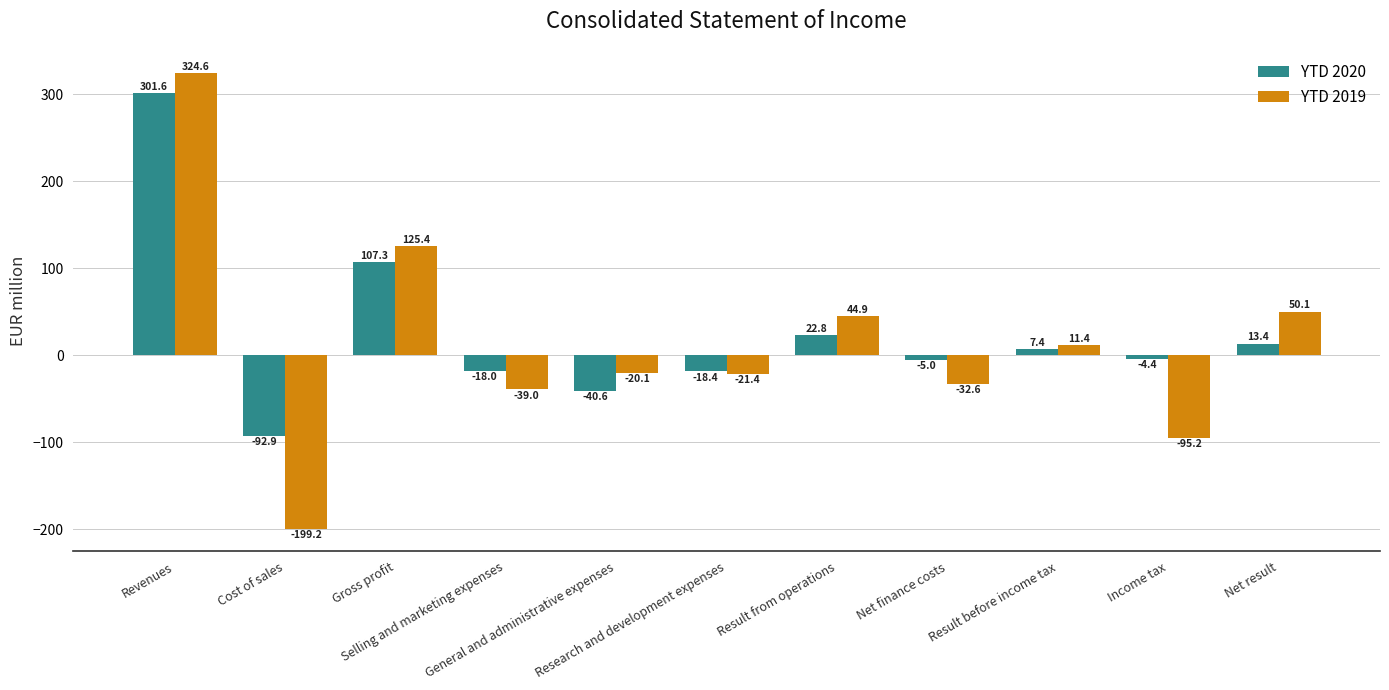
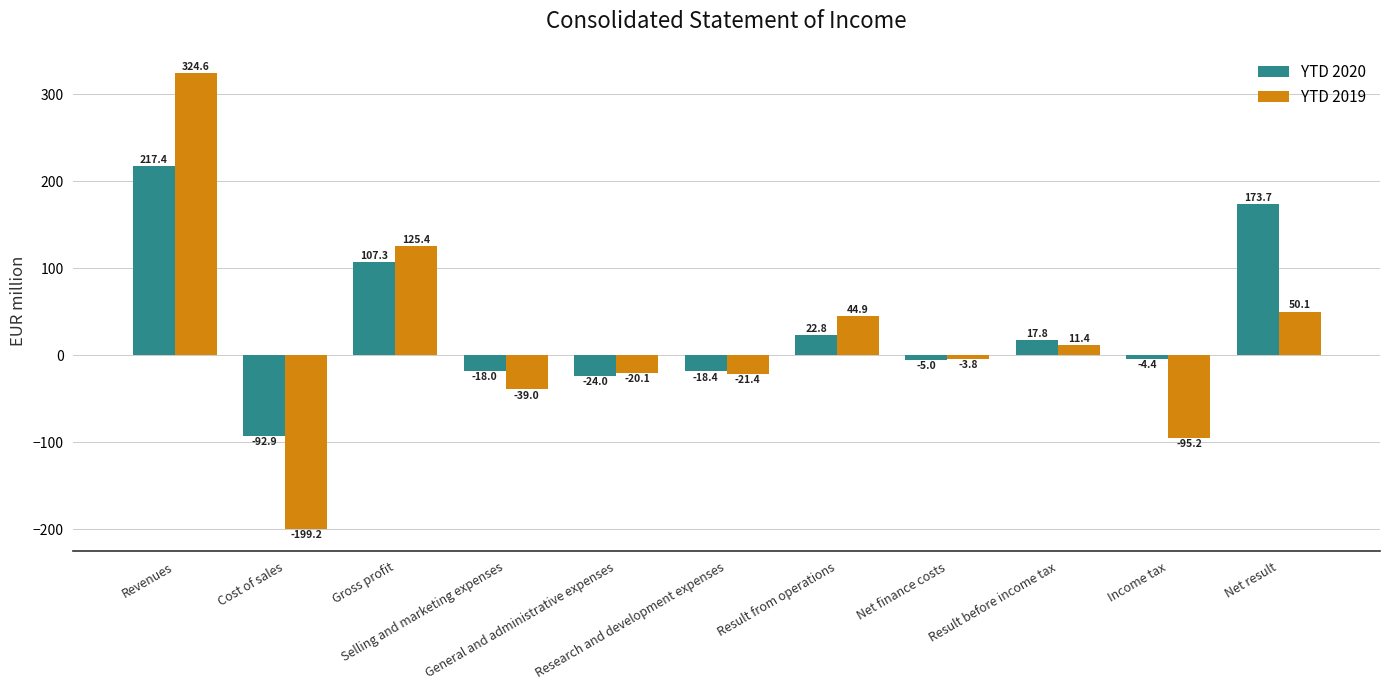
  {
    "YTD 2020": {
-     "Revenues": 301.6,
+     "Revenues": 217.4,
      "Cost of sales": -92.9,
      "Gross profit": 107.3,
      "Selling and marketing expenses": -18.0,
-     "General and administrative expenses": -40.6,
+     "General and administrative expenses": -24.0,
      "Research and development expenses": -18.4,
      "Result from operations": 22.8,
      "Net finance costs": -5.0,
-     "Result before income tax": 7.4,
+     "Result before income tax": 17.8,
      "Income tax": -4.4,
-     "Net result": 13.4
+     "Net result": 173.7
    },
    "YTD 2019": {
      "Revenues": 324.6,
      "Cost of sales": -199.2,
      "Gross profit": 125.4,
      "Selling and marketing expenses": -39.0,
      "General and administrative expenses": -20.1,
      "Research and development expenses": -21.4,
      "Result from operations": 44.9,
-     "Net finance costs": -32.6,
+     "Net finance costs": -3.8,
      "Result before income tax": 11.4,
      "Income tax": -95.2,
      "Net result": 50.1
    }
  }
